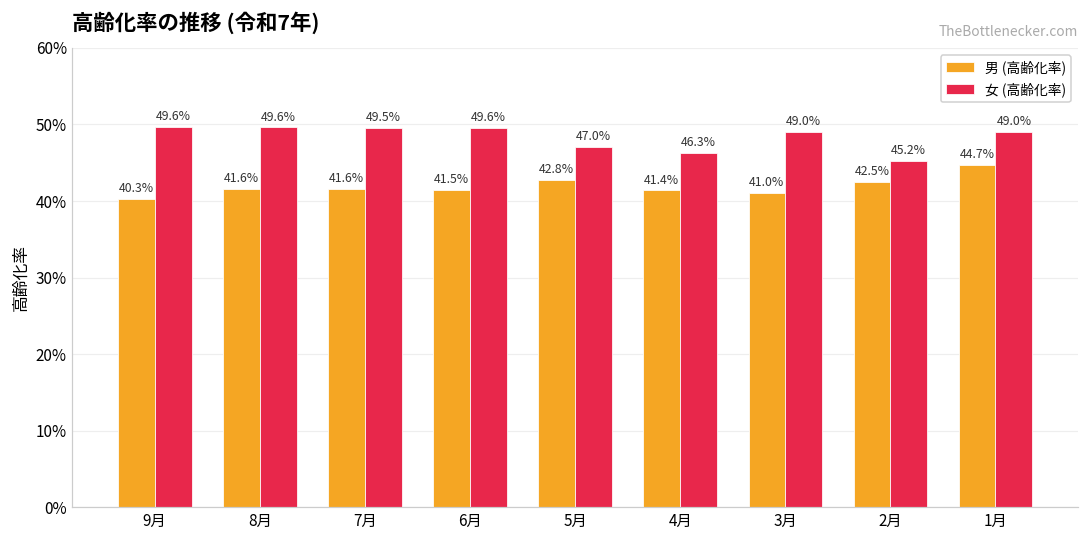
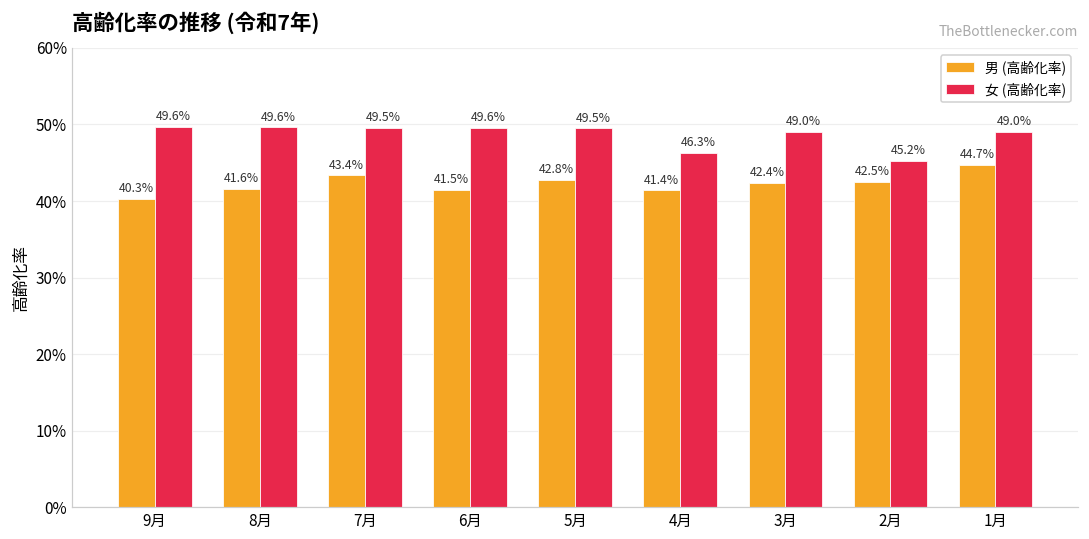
  {
    "男 (高齢化率)": {
      "9月": "40.3%",
      "8月": "41.6%",
-     "7月": "41.6%",
+     "7月": "43.4%",
      "6月": "41.5%",
      "5月": "42.8%",
      "4月": "41.4%",
-     "3月": "41.0%",
+     "3月": "42.4%",
      "2月": "42.5%",
      "1月": "44.7%"
    },
    "女 (高齢化率)": {
      "9月": "49.6%",
      "8月": "49.6%",
      "7月": "49.5%",
      "6月": "49.6%",
-     "5月": "47.0%",
+     "5月": "49.5%",
      "4月": "46.3%",
      "3月": "49.0%",
      "2月": "45.2%",
      "1月": "49.0%"
    }
  }
